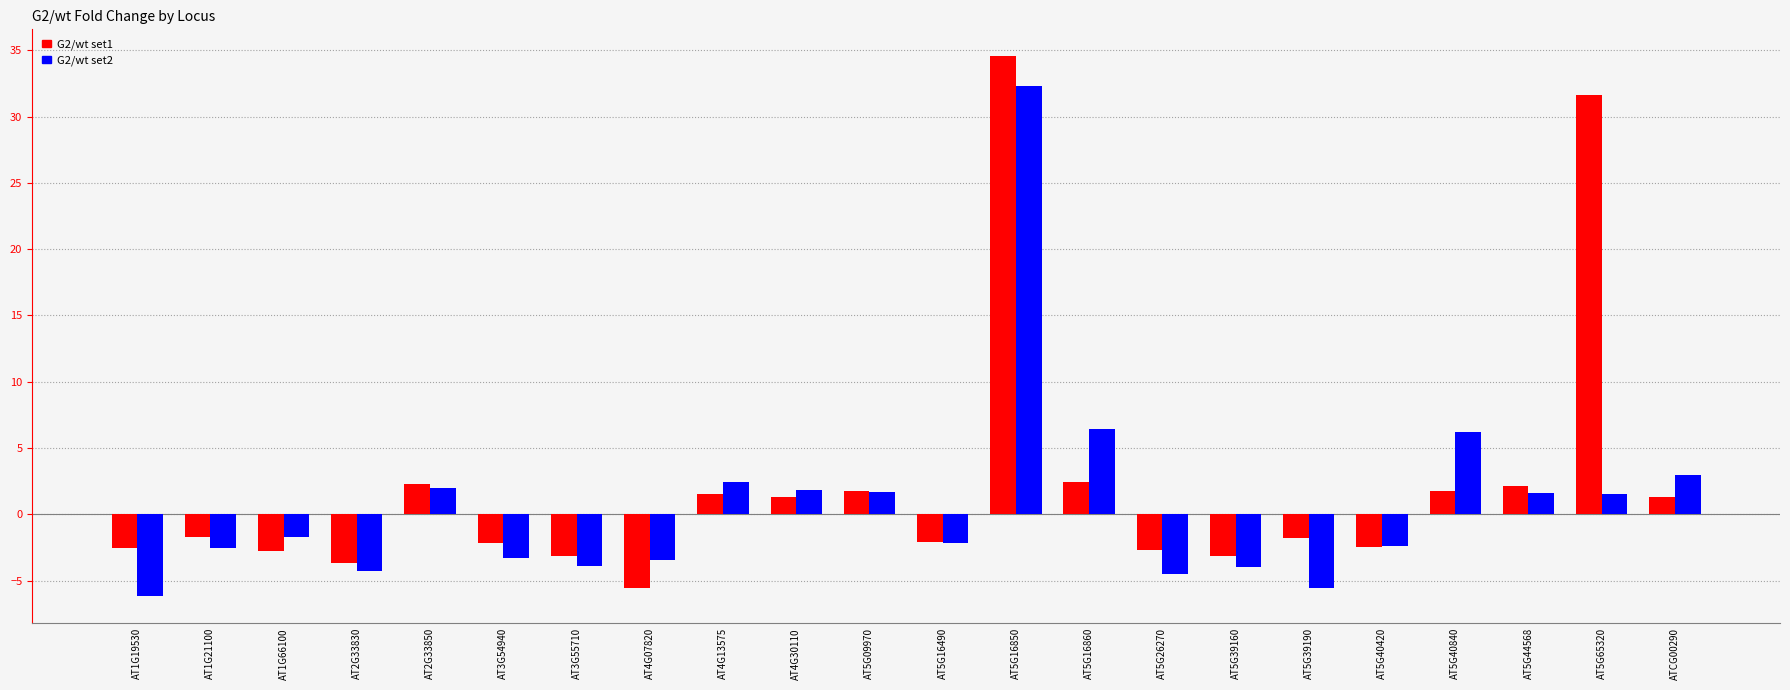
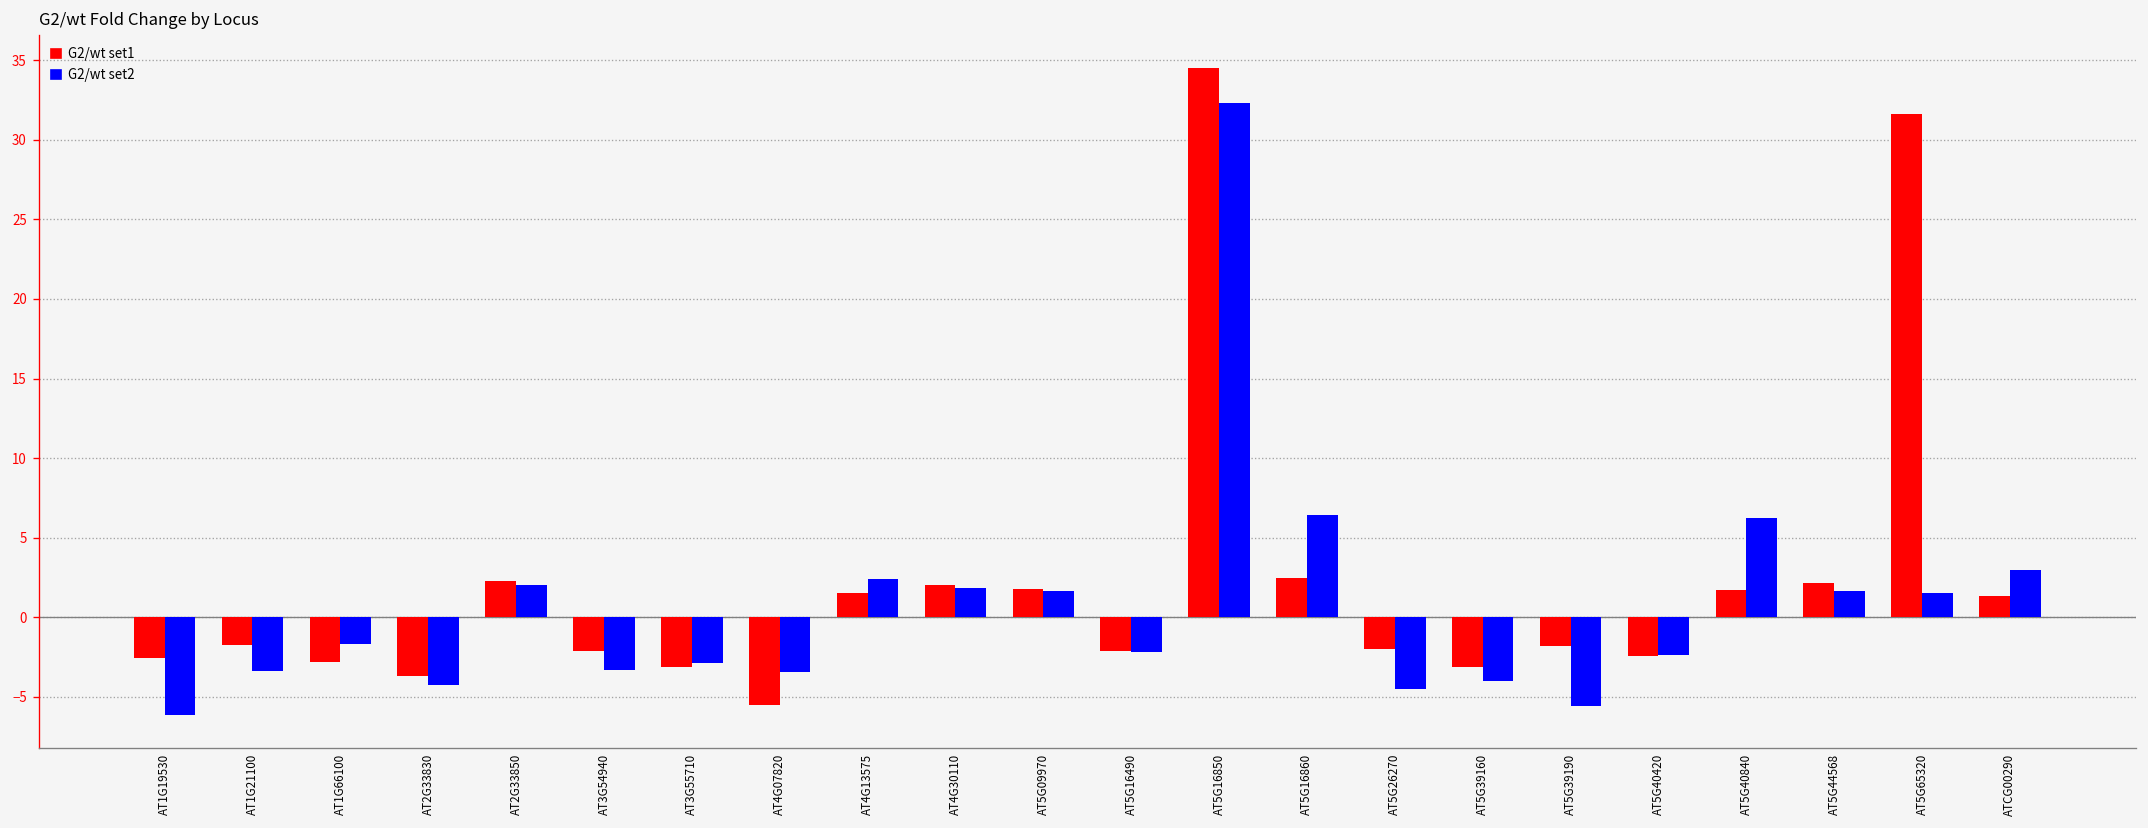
  {
    "G2/wt set1": {
      "AT1G19530": -2.5,
      "AT1G21100": -1.7,
      "AT1G66100": -2.8,
      "AT2G33830": -3.7,
      "AT2G33850": 2.3,
      "AT3G54940": -2.1,
      "AT3G55710": -3.1,
      "AT4G07820": -5.5,
      "AT4G13575": 1.5,
-     "AT4G30110": 1.3,
+     "AT4G30110": 2.0,
      "AT5G09970": 1.8,
      "AT5G16490": -2.1,
      "AT5G16850": 34.5,
      "AT5G16860": 2.5,
-     "AT5G26270": -2.7,
+     "AT5G26270": -2.0,
      "AT5G39160": -3.1,
      "AT5G39190": -1.8,
      "AT5G40420": -2.4,
      "AT5G40840": 1.7,
      "AT5G44568": 2.1,
      "AT5G65320": 31.6,
      "ATCG00290": 1.3
    },
    "G2/wt set2": {
      "AT1G19530": -6.2,
-     "AT1G21100": -2.5,
+     "AT1G21100": -3.4,
      "AT1G66100": -1.7,
      "AT2G33830": -4.3,
      "AT2G33850": 2.0,
      "AT3G54940": -3.3,
-     "AT3G55710": -3.9,
+     "AT3G55710": -2.9,
      "AT4G07820": -3.4,
      "AT4G13575": 2.4,
      "AT4G30110": 1.9,
      "AT5G09970": 1.7,
      "AT5G16490": -2.2,
      "AT5G16850": 32.3,
      "AT5G16860": 6.4,
      "AT5G26270": -4.5,
      "AT5G39160": -4.0,
      "AT5G39190": -5.6,
      "AT5G40420": -2.4,
      "AT5G40840": 6.2,
      "AT5G44568": 1.6,
      "AT5G65320": 1.5,
      "ATCG00290": 3.0
    }
  }
